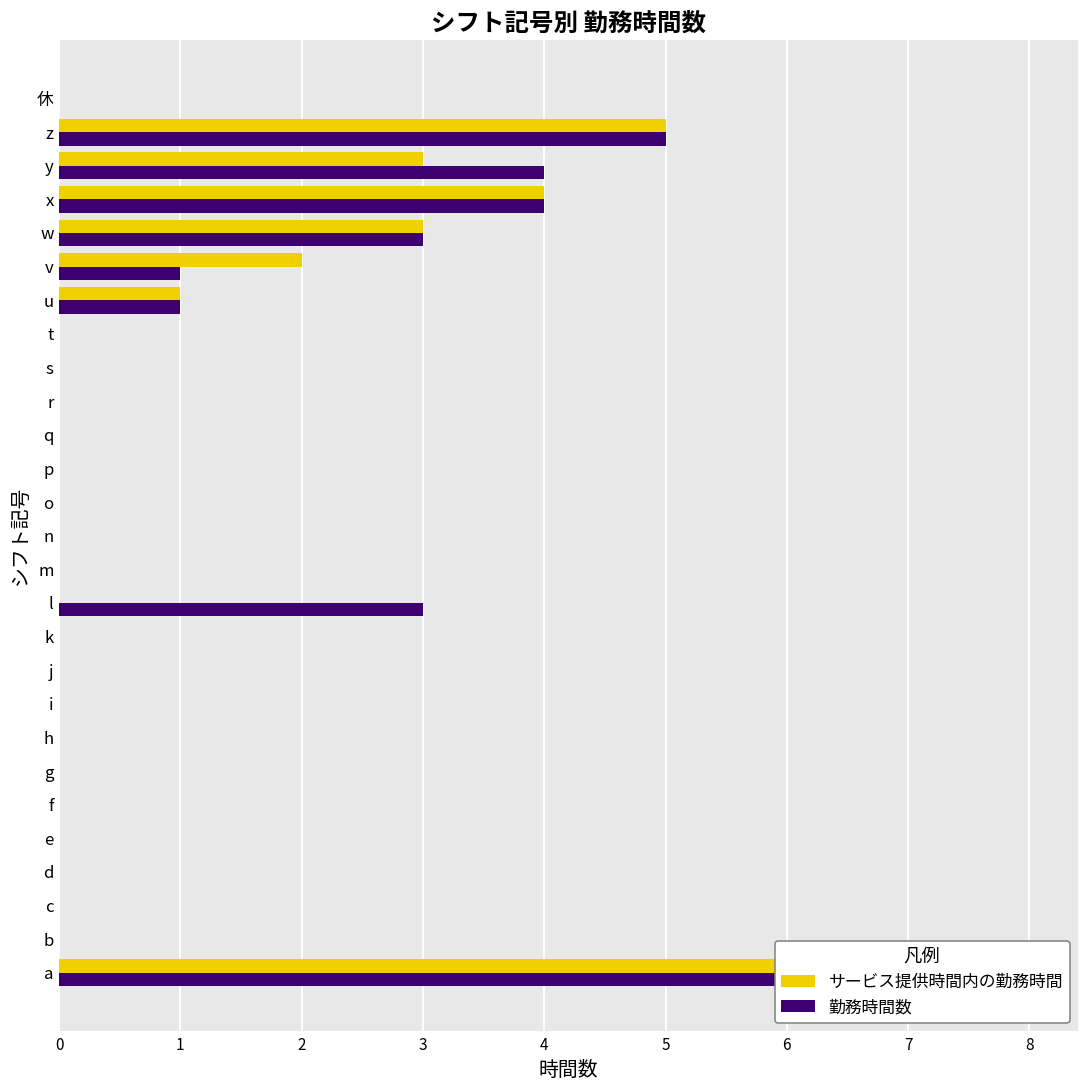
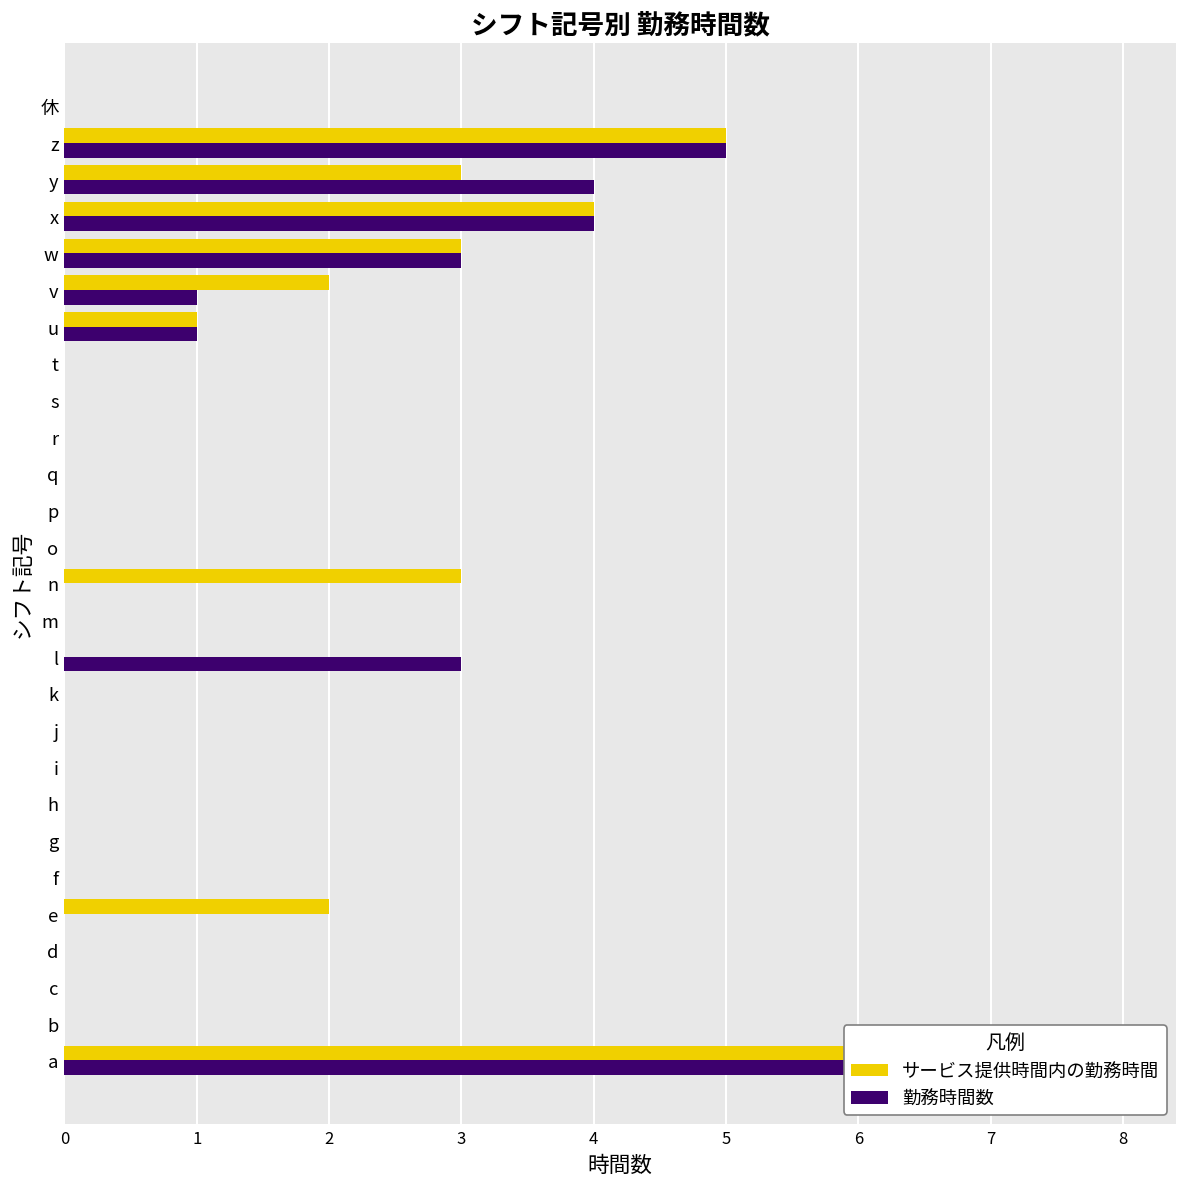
  {
    "サービス提供時間内の勤務時間": {
      "休": 0,
      "z": 5,
      "y": 3,
      "x": 4,
      "w": 3,
      "v": 2,
      "u": 1,
      "t": 0,
      "s": 0,
      "r": 0,
      "q": 0,
      "p": 0,
      "o": 0,
-     "n": 0,
+     "n": 3,
      "m": 0,
      "l": 0,
      "k": 0,
      "j": 0,
      "i": 0,
      "h": 0,
      "g": 0,
      "f": 0,
-     "e": 0,
+     "e": 2,
      "d": 0,
      "c": 0,
      "b": 0
    },
    "勤務時間数": {
      "休": 0,
      "z": 5,
      "y": 4,
      "x": 4,
      "w": 3,
      "v": 1,
      "u": 1,
      "t": 0,
      "s": 0,
      "r": 0,
      "q": 0,
      "p": 0,
      "o": 0,
      "n": 0,
      "m": 0,
      "l": 3,
      "k": 0,
      "j": 0,
      "i": 0,
      "h": 0,
      "g": 0,
      "f": 0,
      "e": 0,
      "d": 0,
      "c": 0,
      "b": 0
    }
  }
